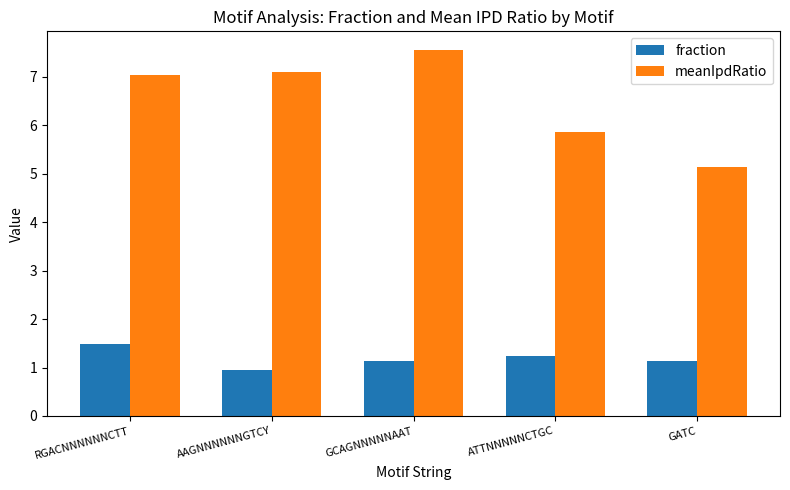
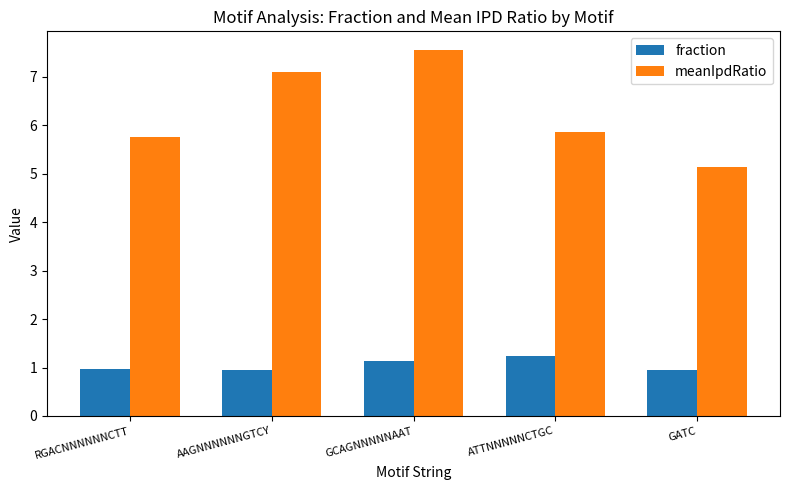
  {
    "fraction": {
-     "RGACNNNNNNCTT": 1.5,
+     "RGACNNNNNNCTT": 1.0,
      "AAGNNNNNNGTCY": 0.9,
      "GCAGNNNNNAAT": 1.1,
      "ATTNNNNNCTGC": 1.2,
-     "GATC": 1.1
+     "GATC": 0.9
    },
    "meanIpdRatio": {
-     "RGACNNNNNNCTT": 7.0,
+     "RGACNNNNNNCTT": 5.8,
      "AAGNNNNNNGTCY": 7.1,
      "GCAGNNNNNAAT": 7.6,
      "ATTNNNNNCTGC": 5.9,
      "GATC": 5.1
    }
  }
